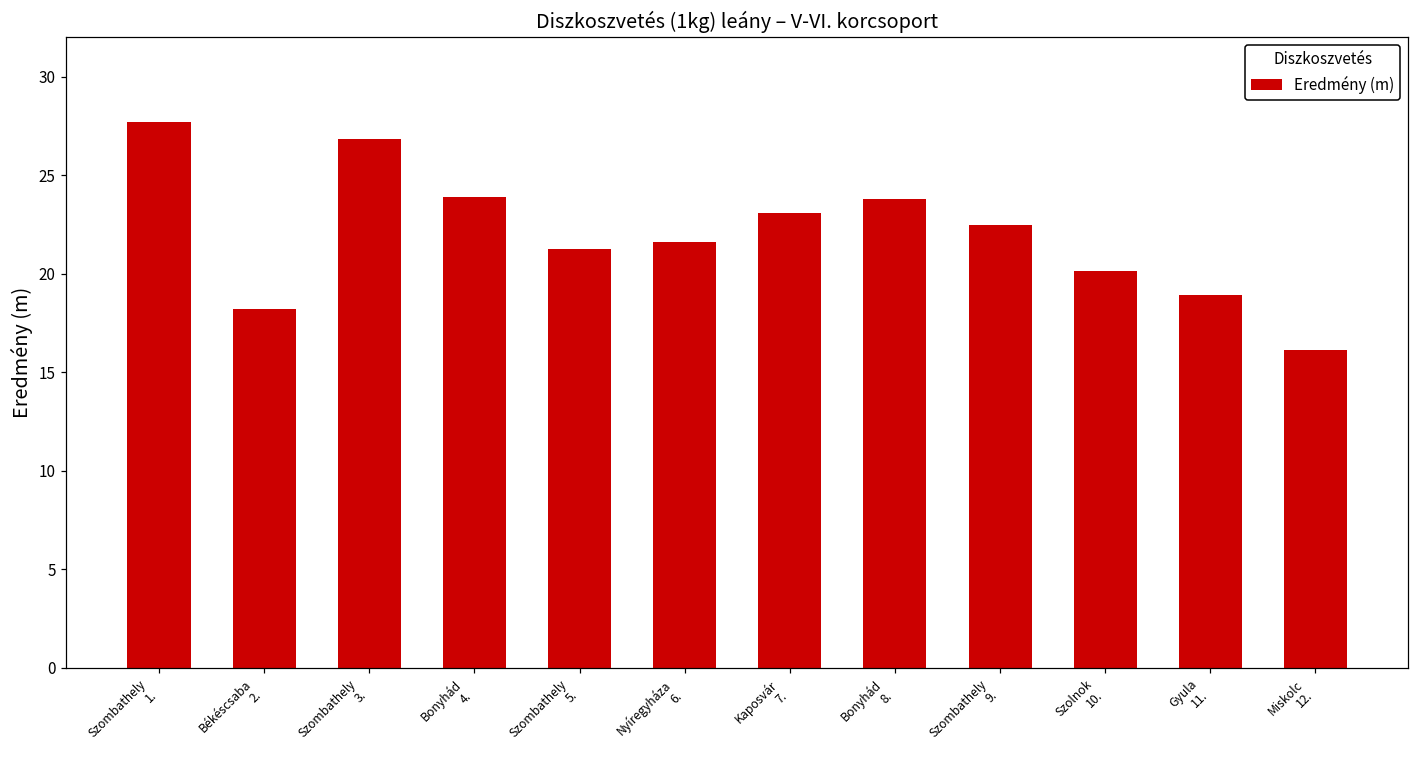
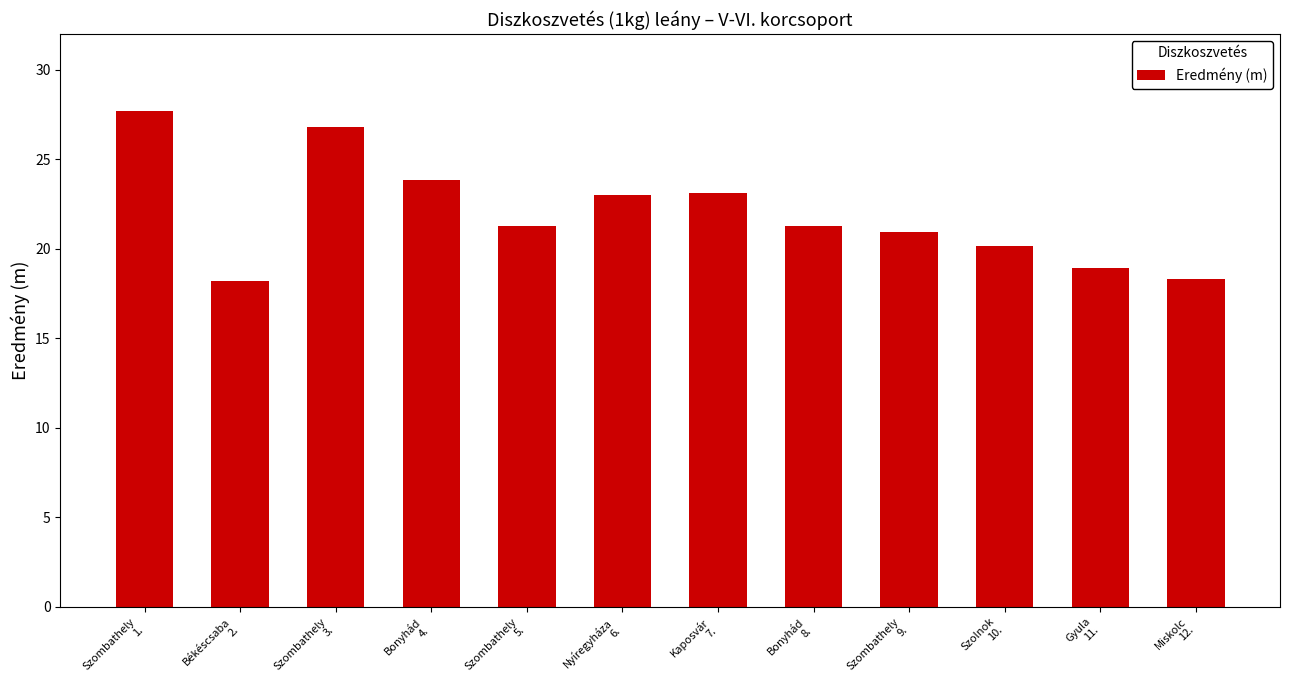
  {
    "Szombathely 1.": 27.7,
    "Békéscsaba 2.": 18.2,
    "Szombathely 3.": 26.8,
    "Bonyhád 4.": 23.9,
    "Szombathely 5.": 21.3,
-   "Nyíregyháza 6.": 21.6,
+   "Nyíregyháza 6.": 23.0,
    "Kaposvár 7.": 23.1,
-   "Bonyhád 8.": 23.8,
-   "Szombathely 9.": 22.5,
+   "Bonyhád 8.": 21.3,
+   "Szombathely 9.": 20.9,
    "Szolnok 10.": 20.1,
    "Gyula 11.": 18.9,
-   "Miskolc 12.": 16.1
+   "Miskolc 12.": 18.3
  }
